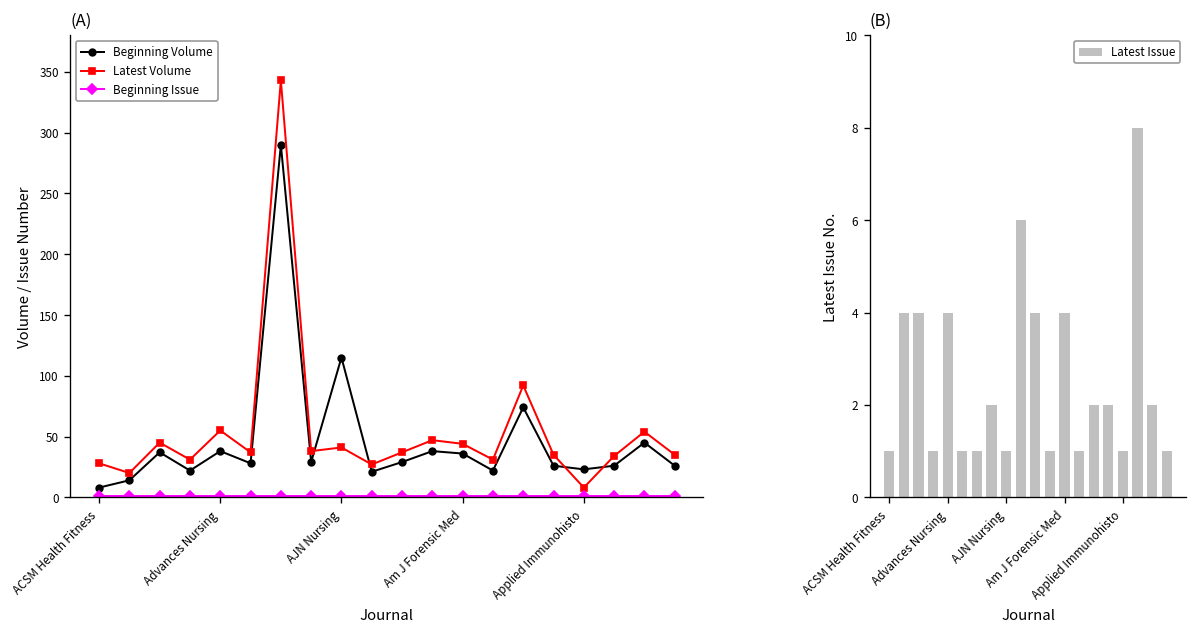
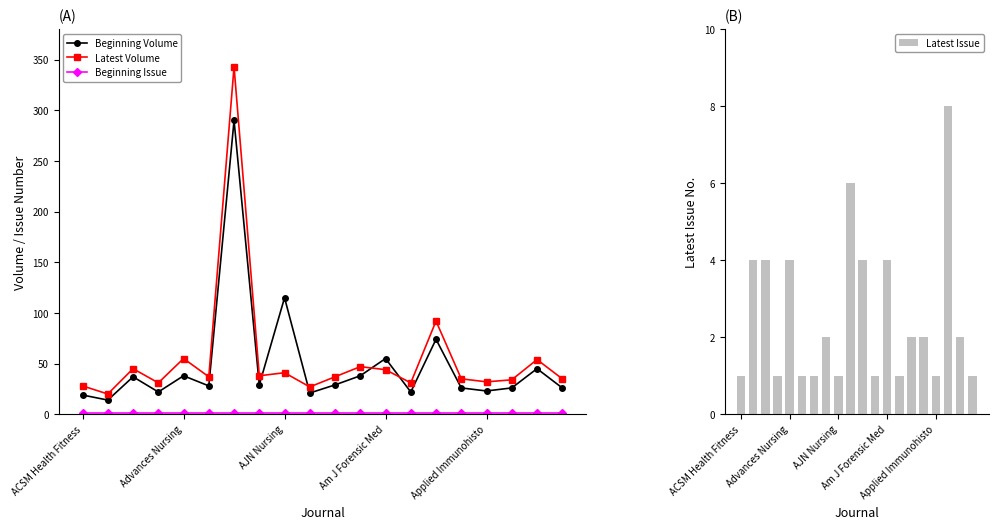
  {
    "(A)": {
      "Beginning Volume": {
-       "ACSM Health Fitness": 8,
+       "ACSM Health Fitness": 19,
        "Advances Nursing": 38,
        "AJN Nursing": 115,
-       "Am J Forensic Med": 36,
+       "Am J Forensic Med": 55,
        "Applied Immunohisto": 23
      },
      "Latest Volume": {
        "ACSM Health Fitness": 28,
        "Advances Nursing": 55,
        "AJN Nursing": 41,
        "Am J Forensic Med": 44,
-       "Applied Immunohisto": 8
+       "Applied Immunohisto": 32
      },
      "Beginning Issue": {
        "ACSM Health Fitness": 1,
        "Advances Nursing": 1,
        "AJN Nursing": 1,
        "Am J Forensic Med": 1,
        "Applied Immunohisto": 1
      }
    },
    "(B)": {
      "ACSM Health Fitness": 1.0,
      "Advances Nursing": 4.0,
      "AJN Nursing": 1.0,
      "Am J Forensic Med": 4.0,
      "Applied Immunohisto": 1.0
    }
  }
